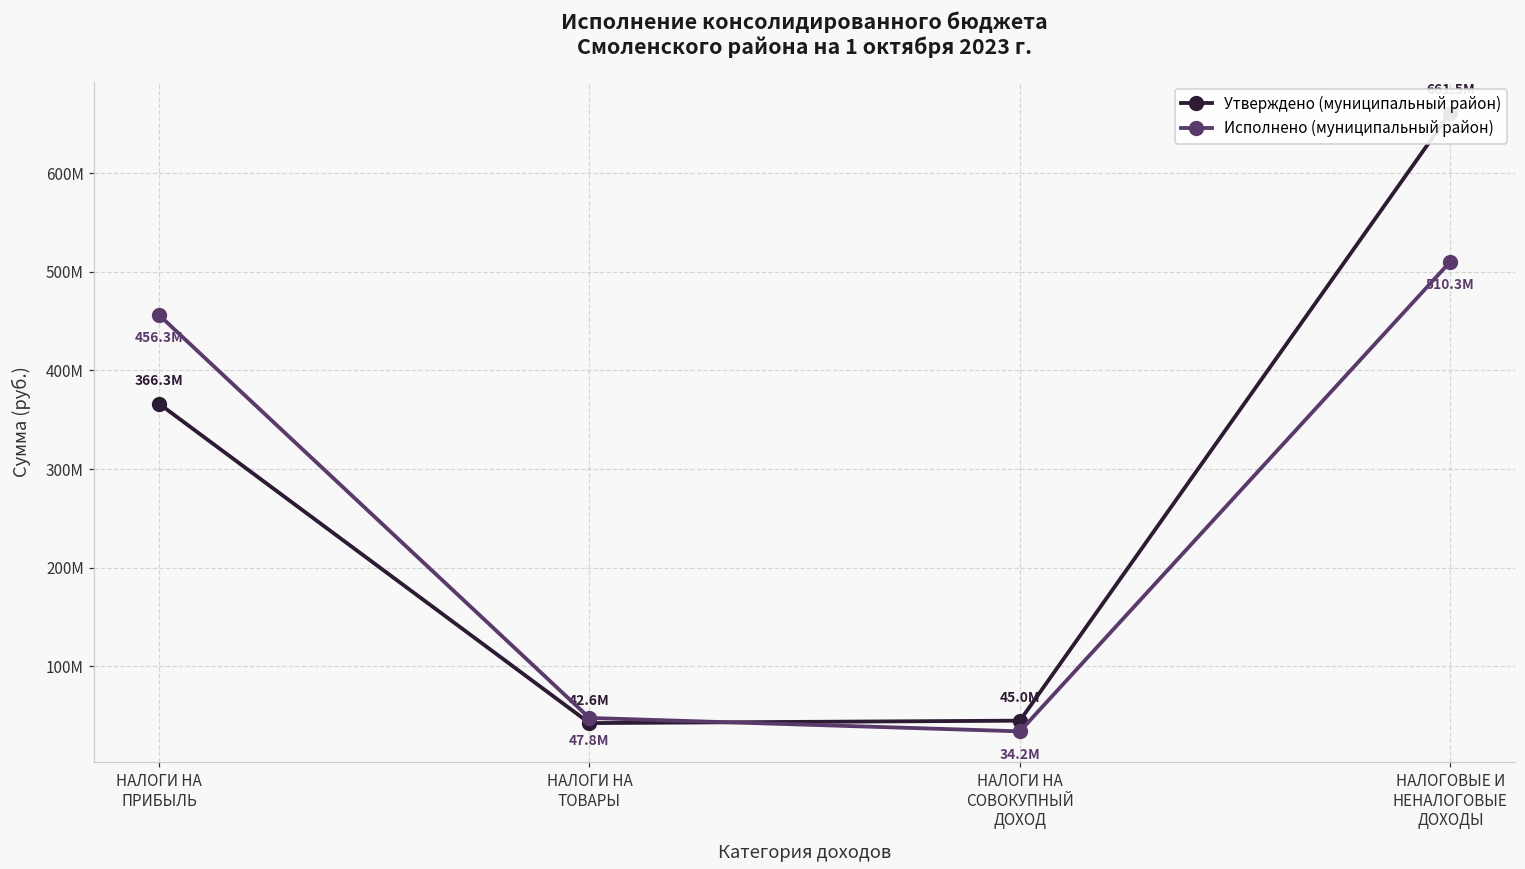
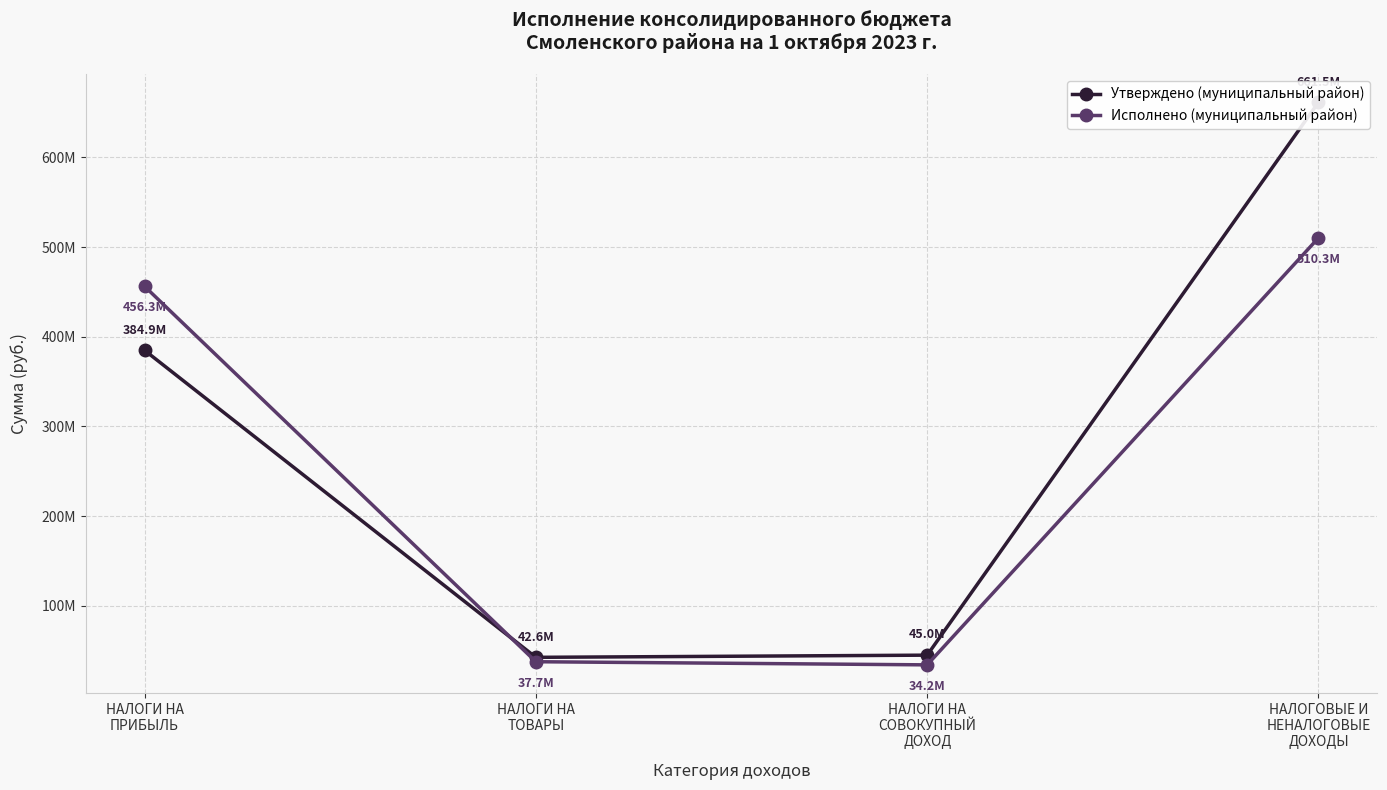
  {
    "Утверждено (муниципальный район)": {
-     "НАЛОГИ НА ПРИБЫЛЬ": "366.3M",
+     "НАЛОГИ НА ПРИБЫЛЬ": "384.9M",
      "НАЛОГИ НА ТОВАРЫ": "42.6M",
      "НАЛОГИ НА СОВОКУПНЫЙ ДОХОД": "45.0M"
    },
    "Исполнено (муниципальный район)": {
      "НАЛОГИ НА ПРИБЫЛЬ": "456.3M",
-     "НАЛОГИ НА ТОВАРЫ": "47.8M",
+     "НАЛОГИ НА ТОВАРЫ": "37.7M",
      "НАЛОГИ НА СОВОКУПНЫЙ ДОХОД": "34.2M",
      "НАЛОГОВЫЕ И НЕНАЛОГОВЫЕ ДОХОДЫ": "510.3M"
    }
  }
